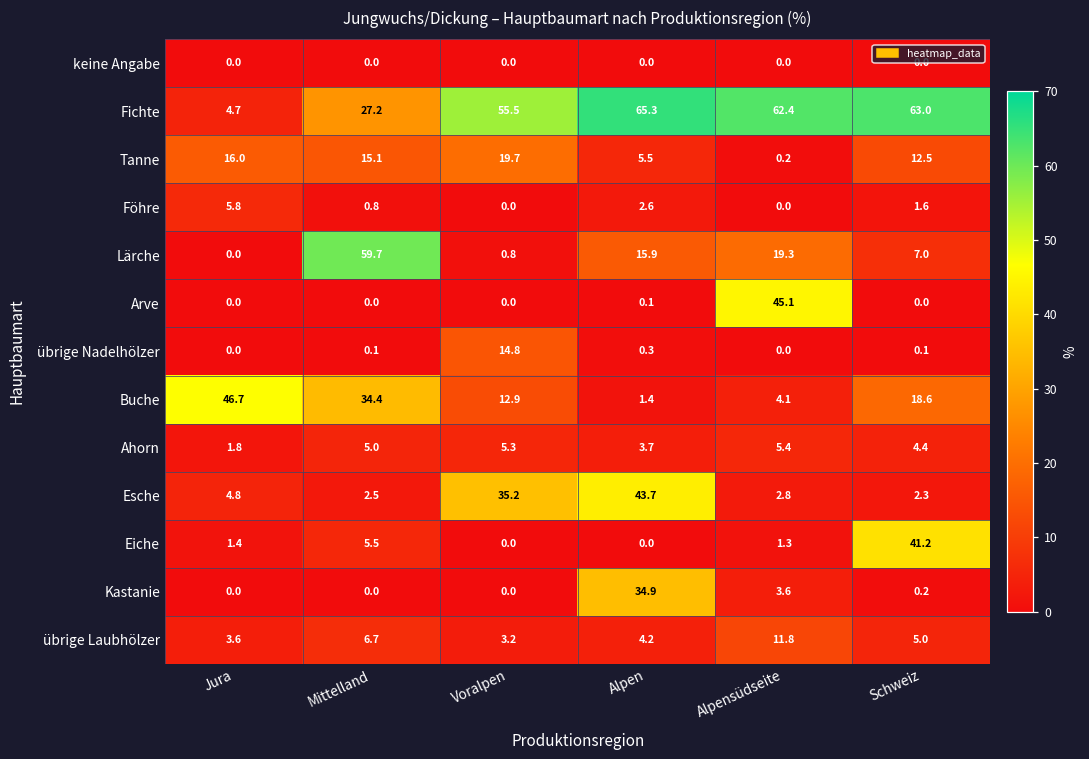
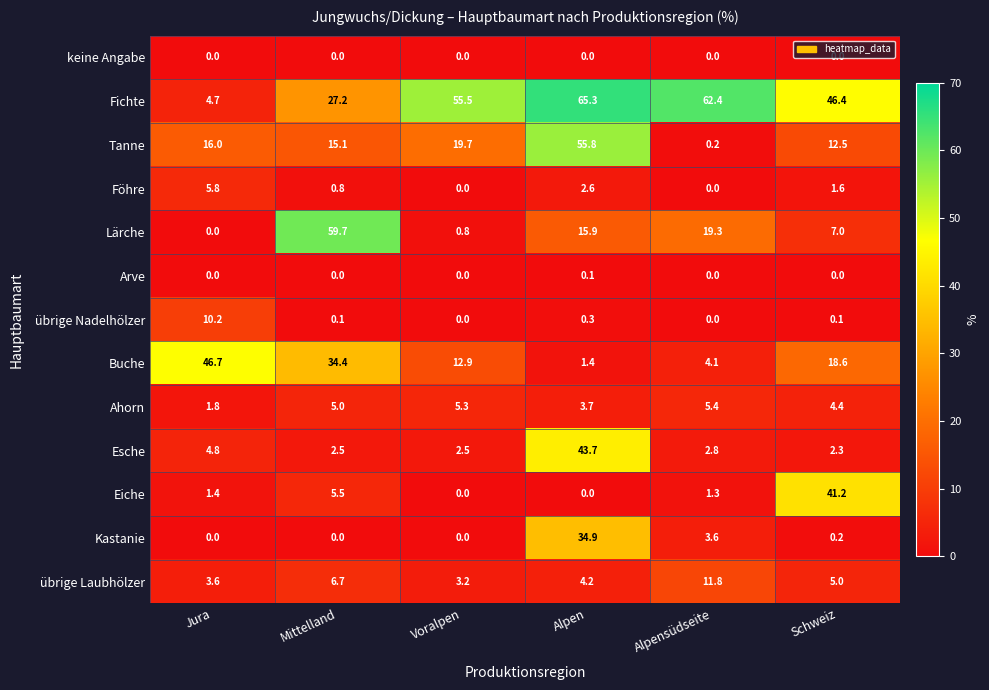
  {
    "keine Angabe": {
      "Jura": 0.0,
      "Mittelland": 0.0,
      "Voralpen": 0.0,
      "Alpen": 0.0,
      "Alpensüdseite": 0.0
    },
    "Fichte": {
      "Jura": 4.7,
      "Mittelland": 27.2,
      "Voralpen": 55.5,
      "Alpen": 65.3,
      "Alpensüdseite": 62.4,
-     "Schweiz": 63.0
+     "Schweiz": 46.4
    },
    "Tanne": {
      "Jura": 16.0,
      "Mittelland": 15.1,
      "Voralpen": 19.7,
-     "Alpen": 5.5,
+     "Alpen": 55.8,
      "Alpensüdseite": 0.2,
      "Schweiz": 12.5
    },
    "Föhre": {
      "Jura": 5.8,
      "Mittelland": 0.8,
      "Voralpen": 0.0,
      "Alpen": 2.6,
      "Alpensüdseite": 0.0,
      "Schweiz": 1.6
    },
    "Lärche": {
      "Jura": 0.0,
      "Mittelland": 59.7,
      "Voralpen": 0.8,
      "Alpen": 15.9,
      "Alpensüdseite": 19.3,
      "Schweiz": 7.0
    },
    "Arve": {
      "Jura": 0.0,
      "Mittelland": 0.0,
      "Voralpen": 0.0,
      "Alpen": 0.1,
-     "Alpensüdseite": 45.1,
+     "Alpensüdseite": 0.0,
      "Schweiz": 0.0
    },
    "übrige Nadelhölzer": {
-     "Jura": 0.0,
+     "Jura": 10.2,
      "Mittelland": 0.1,
-     "Voralpen": 14.8,
+     "Voralpen": 0.0,
      "Alpen": 0.3,
      "Alpensüdseite": 0.0,
      "Schweiz": 0.1
    },
    "Buche": {
      "Jura": 46.7,
      "Mittelland": 34.4,
      "Voralpen": 12.9,
      "Alpen": 1.4,
      "Alpensüdseite": 4.1,
      "Schweiz": 18.6
    },
    "Ahorn": {
      "Jura": 1.8,
      "Mittelland": 5.0,
      "Voralpen": 5.3,
      "Alpen": 3.7,
      "Alpensüdseite": 5.4,
      "Schweiz": 4.4
    },
    "Esche": {
      "Jura": 4.8,
      "Mittelland": 2.5,
-     "Voralpen": 35.2,
+     "Voralpen": 2.5,
      "Alpen": 43.7,
      "Alpensüdseite": 2.8,
      "Schweiz": 2.3
    },
    "Eiche": {
      "Jura": 1.4,
      "Mittelland": 5.5,
      "Voralpen": 0.0,
      "Alpen": 0.0,
      "Alpensüdseite": 1.3,
      "Schweiz": 41.2
    },
    "Kastanie": {
      "Jura": 0.0,
      "Mittelland": 0.0,
      "Voralpen": 0.0,
      "Alpen": 34.9,
      "Alpensüdseite": 3.6,
      "Schweiz": 0.2
    },
    "übrige Laubhölzer": {
      "Jura": 3.6,
      "Mittelland": 6.7,
      "Voralpen": 3.2,
      "Alpen": 4.2,
      "Alpensüdseite": 11.8,
      "Schweiz": 5.0
    }
  }
